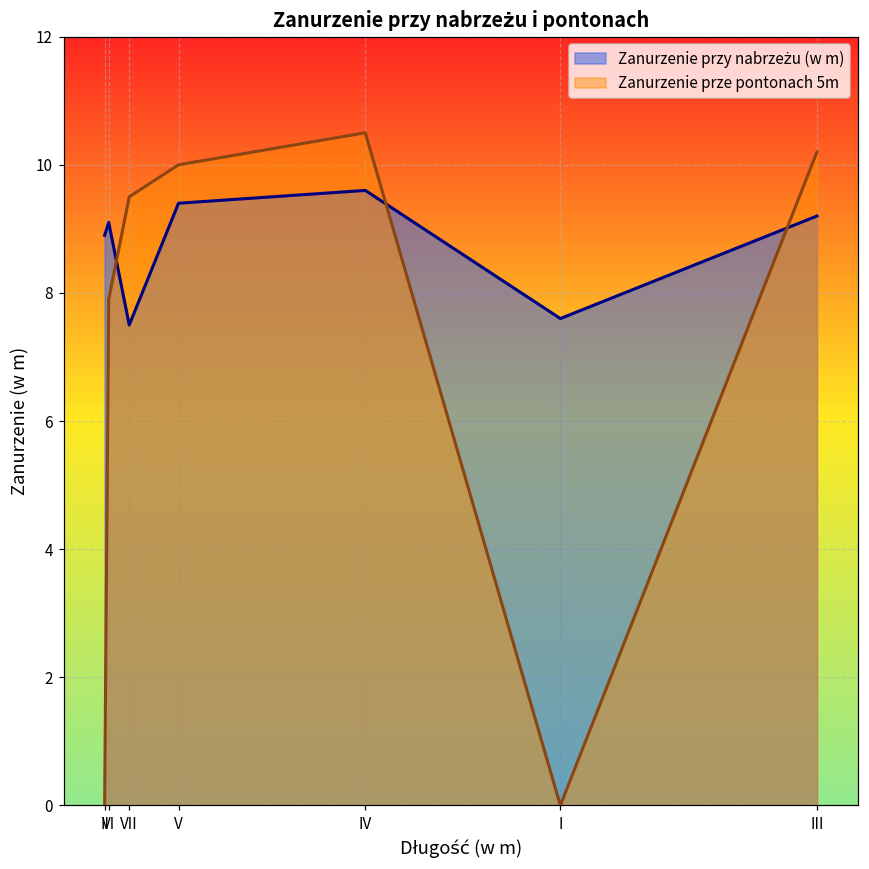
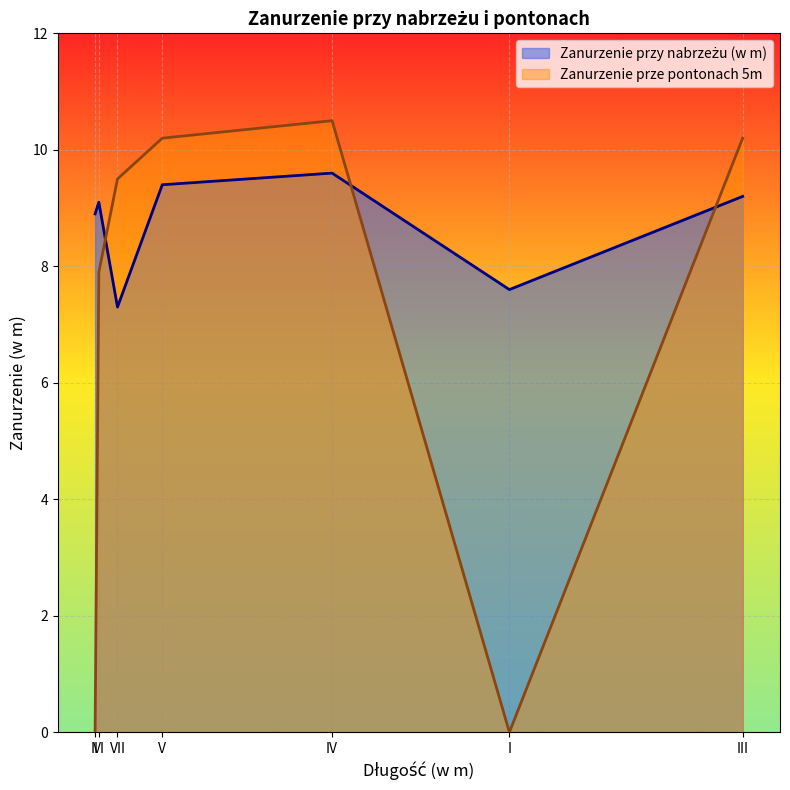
  {
    "Zanurzenie przy nabrzeżu (w m)": {
-     "VII": 7.5,
+     "VII": 7.3,
      "V": 9.4,
      "IV": 9.6,
      "I": 7.6,
      "III": 9.2
    },
    "Zanurzenie prze pontonach 5m": {
      "VII": 9.5,
-     "V": 10.0,
+     "V": 10.2,
      "IV": 10.5,
      "I": 0.0,
      "III": 10.2
    }
  }
